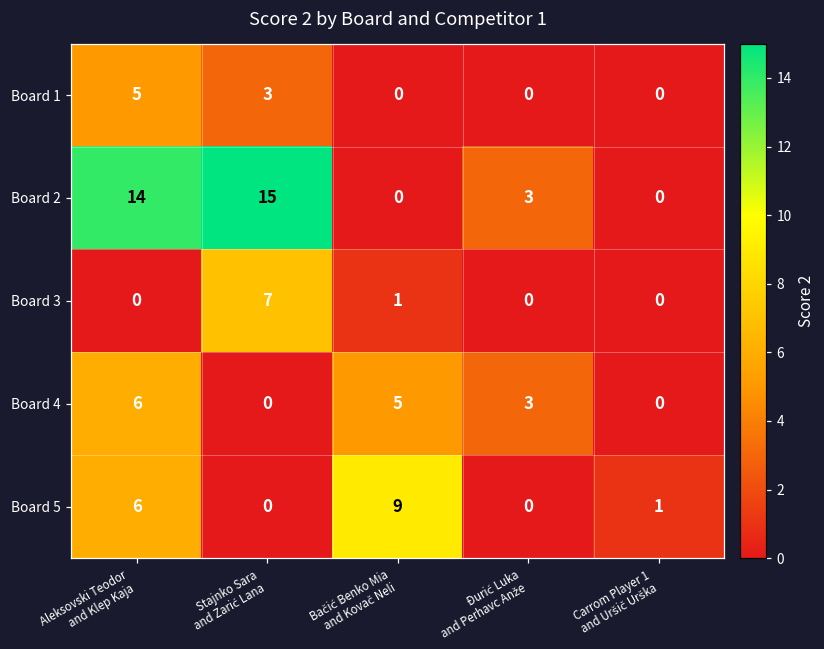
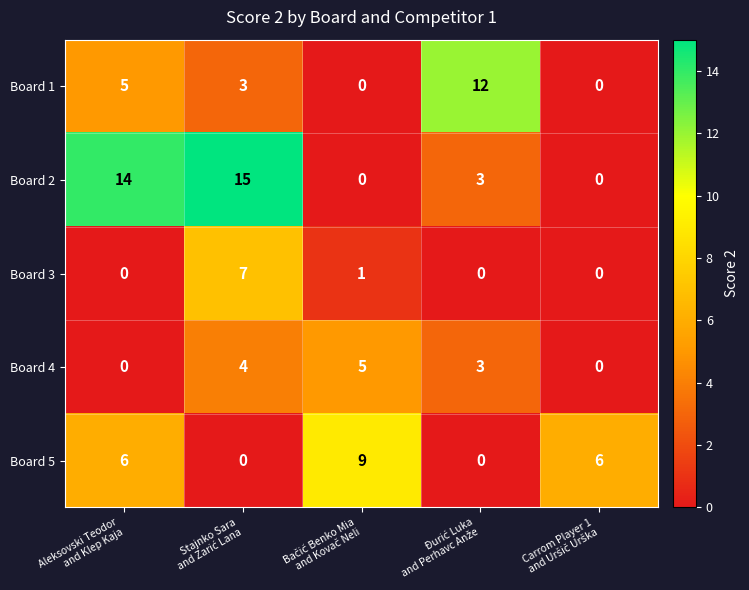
  {
    "Board 1": {
      "Aleksovski Teodor and Klep Kaja": 5,
      "Stajnko Sara and Zarić Lana": 3,
      "Bačić Benko Mia and Kovač Neli": 0,
-     "Đurić Luka and Perhavc Anže": 0,
+     "Đurić Luka and Perhavc Anže": 12,
      "Carrom Player 1 and Uršič Urška": 0
    },
    "Board 2": {
      "Aleksovski Teodor and Klep Kaja": 14,
      "Stajnko Sara and Zarić Lana": 15,
      "Bačić Benko Mia and Kovač Neli": 0,
      "Đurić Luka and Perhavc Anže": 3,
      "Carrom Player 1 and Uršič Urška": 0
    },
    "Board 3": {
      "Aleksovski Teodor and Klep Kaja": 0,
      "Stajnko Sara and Zarić Lana": 7,
      "Bačić Benko Mia and Kovač Neli": 1,
      "Đurić Luka and Perhavc Anže": 0,
      "Carrom Player 1 and Uršič Urška": 0
    },
    "Board 4": {
-     "Aleksovski Teodor and Klep Kaja": 6,
-     "Stajnko Sara and Zarić Lana": 0,
+     "Aleksovski Teodor and Klep Kaja": 0,
+     "Stajnko Sara and Zarić Lana": 4,
      "Bačić Benko Mia and Kovač Neli": 5,
      "Đurić Luka and Perhavc Anže": 3,
      "Carrom Player 1 and Uršič Urška": 0
    },
    "Board 5": {
      "Aleksovski Teodor and Klep Kaja": 6,
      "Stajnko Sara and Zarić Lana": 0,
      "Bačić Benko Mia and Kovač Neli": 9,
      "Đurić Luka and Perhavc Anže": 0,
-     "Carrom Player 1 and Uršič Urška": 1
+     "Carrom Player 1 and Uršič Urška": 6
    }
  }
